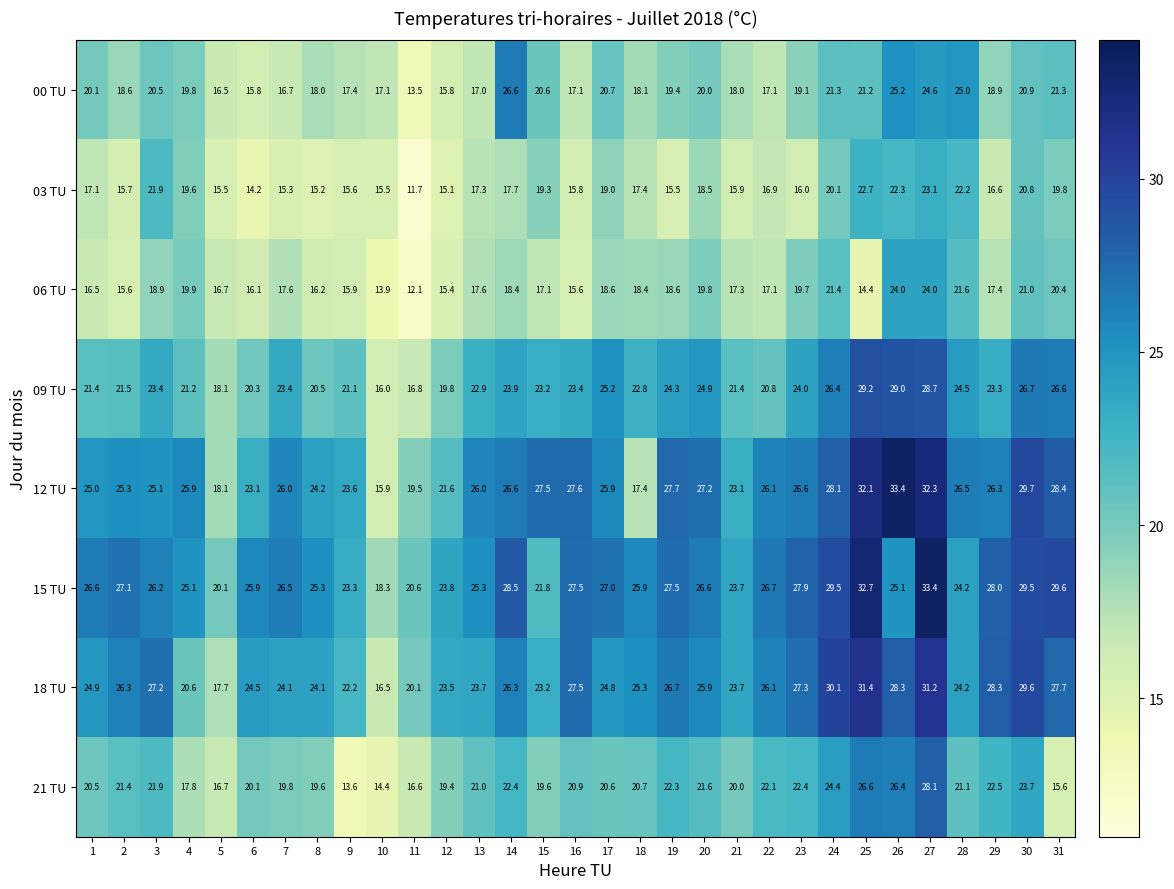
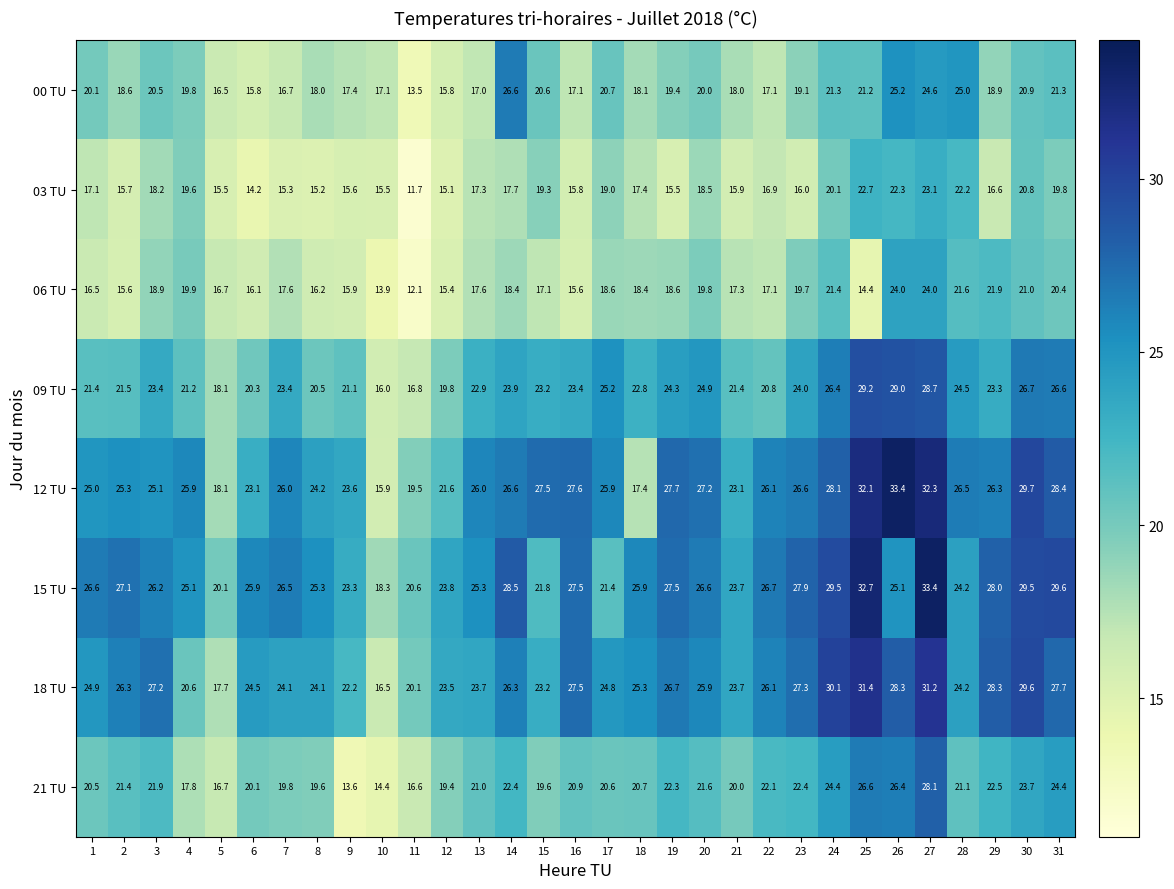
  {
    "03 TU": {
      "1": 17.1,
      "2": 15.7,
-     "3": 21.9,
+     "3": 18.2,
      "4": 19.6,
      "5": 15.5,
      "6": 14.2,
      "7": 15.3,
      "8": 15.2,
      "9": 15.6,
      "10": 15.5,
      "11": 11.7,
      "12": 15.1,
      "13": 17.3,
      "14": 17.7,
      "15": 19.3,
      "16": 15.8,
      "17": 19.0,
      "18": 17.4,
      "19": 15.5,
      "20": 18.5,
      "21": 15.9,
      "22": 16.9,
      "23": 16.0,
      "24": 20.1,
      "25": 22.7,
      "26": 22.3,
      "27": 23.1,
      "28": 22.2,
      "29": 16.6,
      "30": 20.8,
      "31": 19.8
    },
    "06 TU": {
      "1": 16.5,
      "2": 15.6,
      "3": 18.9,
      "4": 19.9,
      "5": 16.7,
      "6": 16.1,
      "7": 17.6,
      "8": 16.2,
      "9": 15.9,
      "10": 13.9,
      "11": 12.1,
      "12": 15.4,
      "13": 17.6,
      "14": 18.4,
      "15": 17.1,
      "16": 15.6,
      "17": 18.6,
      "18": 18.4,
      "19": 18.6,
      "20": 19.8,
      "21": 17.3,
      "22": 17.1,
      "23": 19.7,
      "24": 21.4,
      "25": 14.4,
      "26": 24.0,
      "27": 24.0,
      "28": 21.6,
-     "29": 17.4,
+     "29": 21.9,
      "30": 21.0,
      "31": 20.4
    },
    "15 TU": {
      "1": 26.6,
      "2": 27.1,
      "3": 26.2,
      "4": 25.1,
      "5": 20.1,
      "6": 25.9,
      "7": 26.5,
      "8": 25.3,
      "9": 23.3,
      "10": 18.3,
      "11": 20.6,
      "12": 23.8,
      "13": 25.3,
      "14": 28.5,
      "15": 21.8,
      "16": 27.5,
-     "17": 27.0,
+     "17": 21.4,
      "18": 25.9,
      "19": 27.5,
      "20": 26.6,
      "21": 23.7,
      "22": 26.7,
      "23": 27.9,
      "24": 29.5,
      "25": 32.7,
      "26": 25.1,
      "27": 33.4,
      "28": 24.2,
      "29": 28.0,
      "30": 29.5,
      "31": 29.6
    },
    "21 TU": {
      "1": 20.5,
      "2": 21.4,
      "3": 21.9,
      "4": 17.8,
      "5": 16.7,
      "6": 20.1,
      "7": 19.8,
      "8": 19.6,
      "9": 13.6,
      "10": 14.4,
      "11": 16.6,
      "12": 19.4,
      "13": 21.0,
      "14": 22.4,
      "15": 19.6,
      "16": 20.9,
      "17": 20.6,
      "18": 20.7,
      "19": 22.3,
      "20": 21.6,
      "21": 20.0,
      "22": 22.1,
      "23": 22.4,
      "24": 24.4,
      "25": 26.6,
      "26": 26.4,
      "27": 28.1,
      "28": 21.1,
      "29": 22.5,
      "30": 23.7,
-     "31": 15.6
+     "31": 24.4
    }
  }
